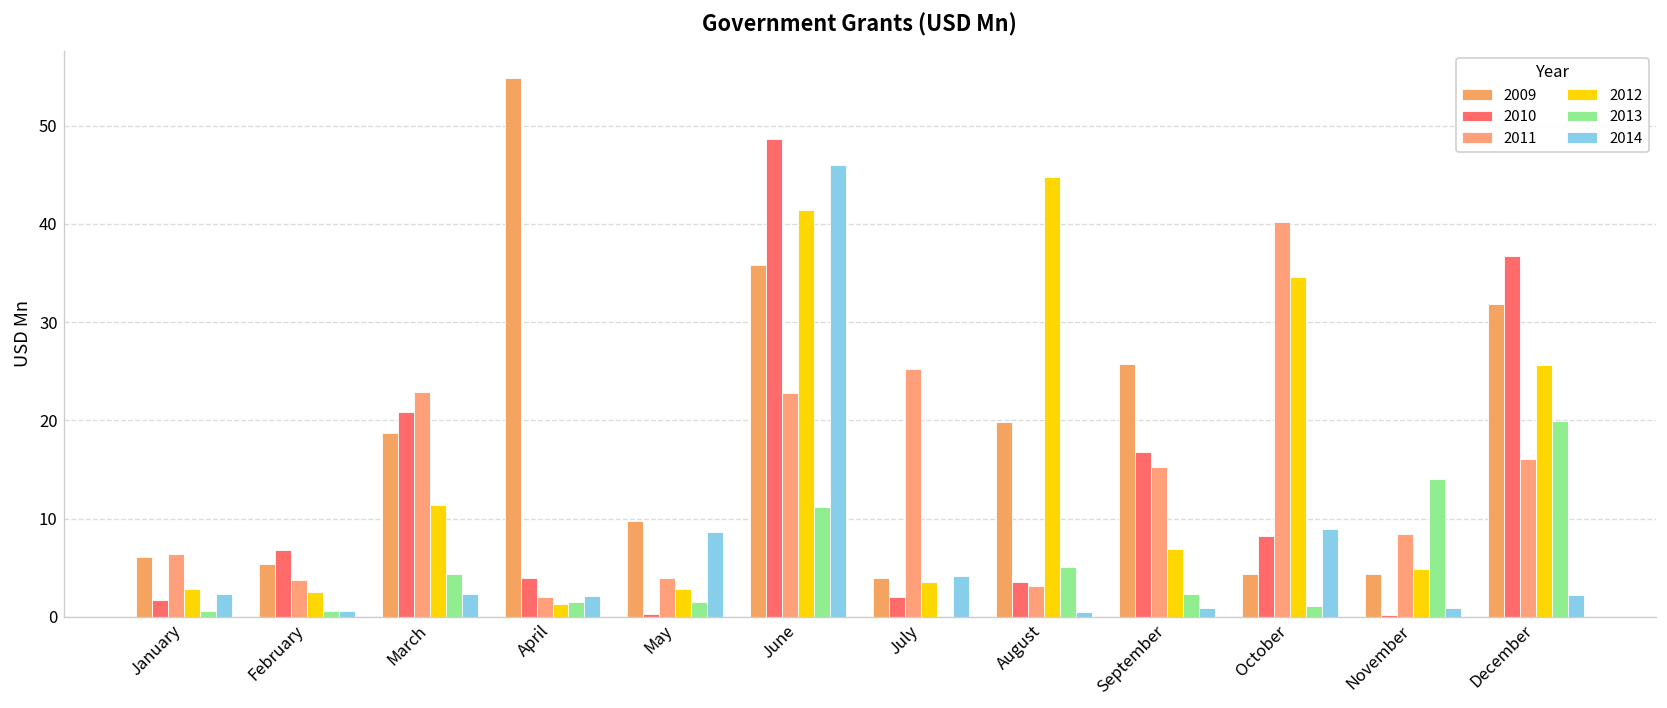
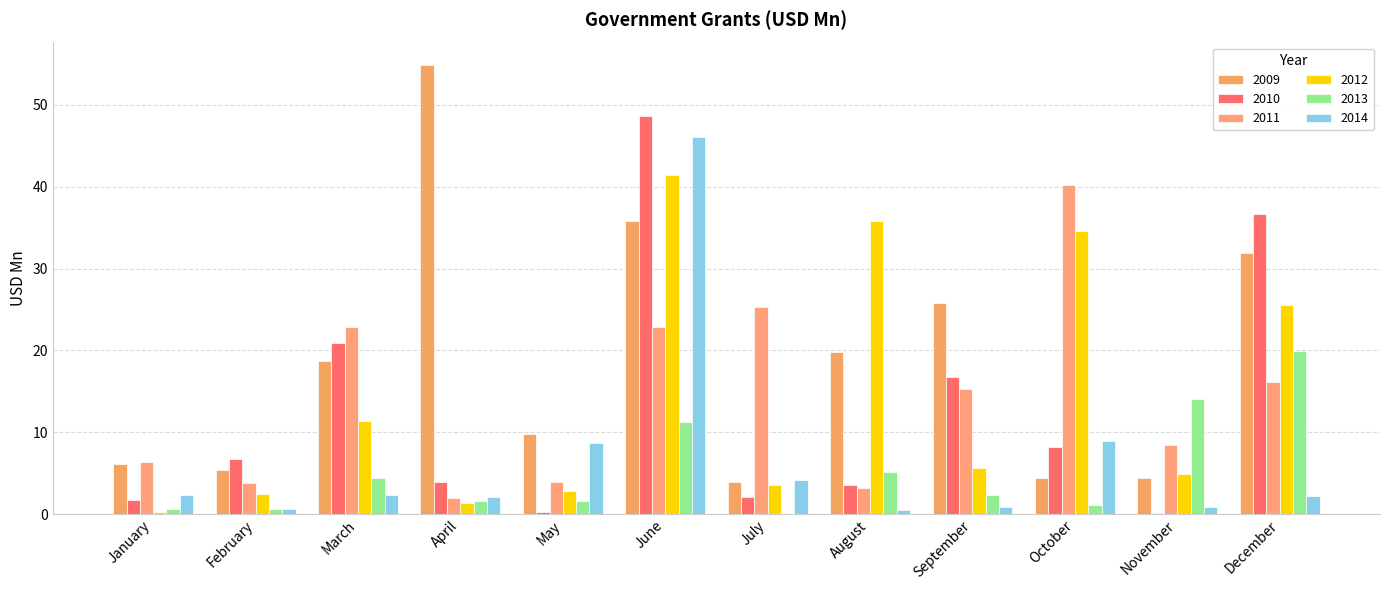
  {
    "2012": {
-     "January": 3,
+     "January": 0,
      "February": 3,
      "March": 11,
      "April": 1,
      "May": 3,
      "June": 41,
      "July": 4,
-     "August": 45,
-     "September": 7,
+     "August": 36,
+     "September": 6,
      "October": 35,
      "November": 5,
      "December": 26
    },
    "2013": {
      "January": 1,
      "February": 1,
      "March": 4,
      "April": 2,
      "May": 2,
      "June": 11,
      "August": 5,
      "September": 2,
      "October": 1,
      "November": 14,
      "December": 20
    },
    "2014": {
      "January": 2,
      "February": 1,
      "March": 2,
      "April": 2,
      "May": 9,
      "June": 46,
      "July": 4,
      "August": 1,
      "September": 1,
      "October": 9,
      "November": 1,
      "December": 2
    }
  }
